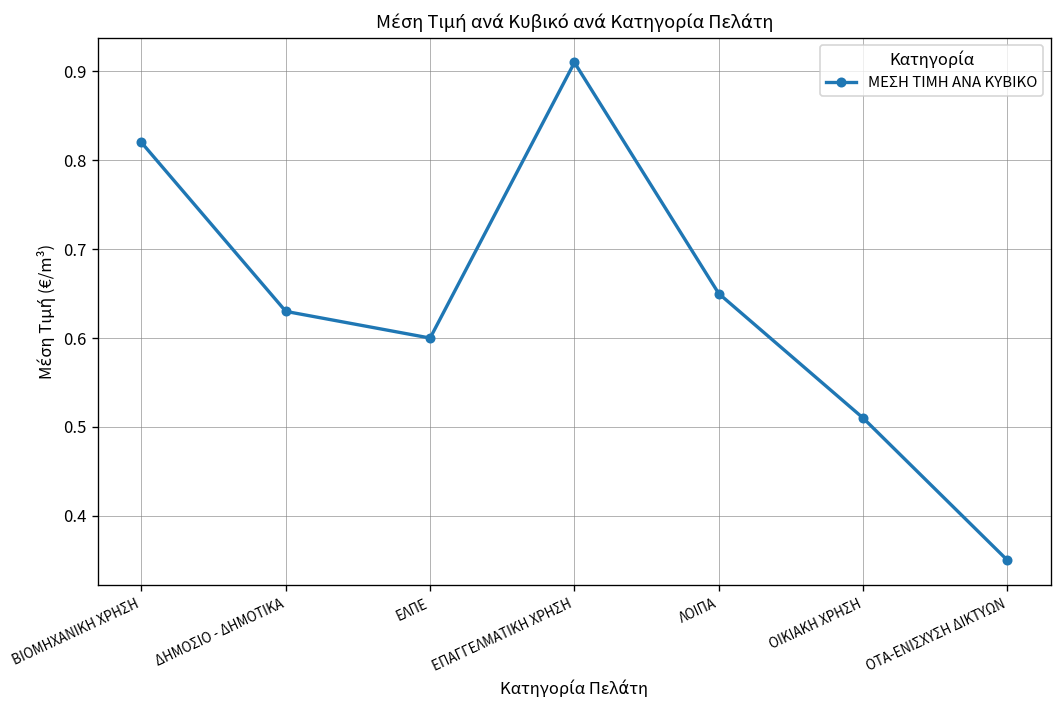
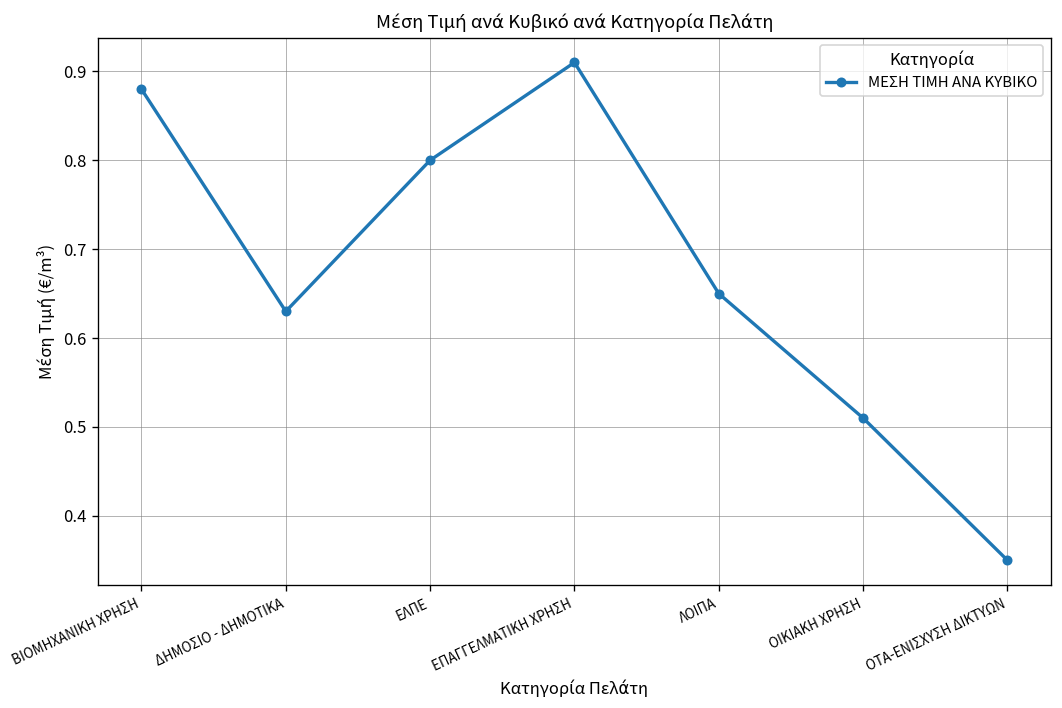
  {
-   "ΒΙΟΜΗΧΑΝΙΚΗ ΧΡΗΣΗ": 0.82,
+   "ΒΙΟΜΗΧΑΝΙΚΗ ΧΡΗΣΗ": 0.88,
    "ΔΗΜΟΣΙΟ - ΔΗΜΟΤΙΚΑ": 0.63,
-   "ΕΛΠΕ": 0.6,
+   "ΕΛΠΕ": 0.8,
    "ΕΠΑΓΓΕΛΜΑΤΙΚΗ ΧΡΗΣΗ": 0.91,
    "ΛΟΙΠΑ": 0.65,
    "ΟΙΚΙΑΚΗ ΧΡΗΣΗ": 0.51,
    "ΟΤΑ-ΕΝΙΣΧΥΣΗ ΔΙΚΤΥΩΝ": 0.35
  }
